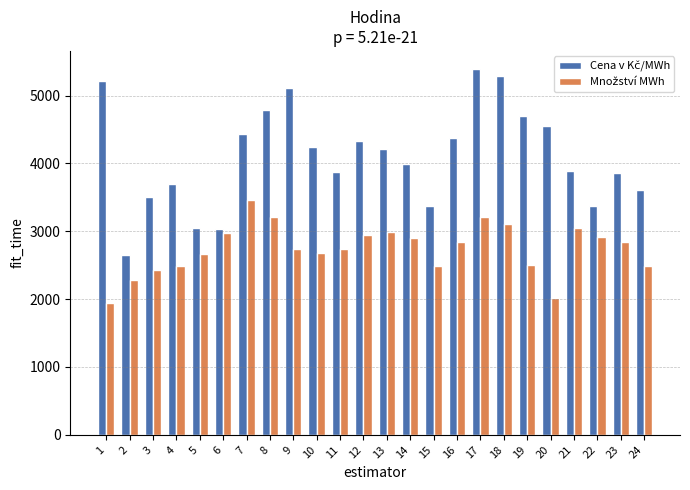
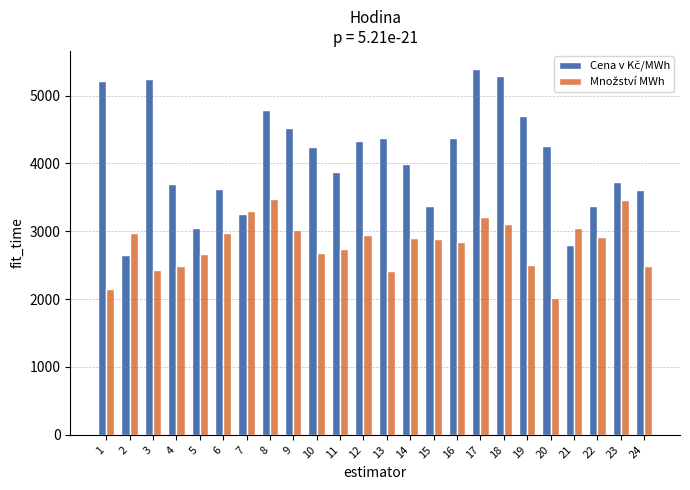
  {
    "Cena v Kč/MWh": {
      "1": 5200,
      "2": 2700,
-     "3": 3500,
+     "3": 5200,
      "4": 3700,
      "5": 3000,
-     "6": 3000,
-     "7": 4400,
+     "6": 3600,
+     "7": 3300,
      "8": 4800,
-     "9": 5100,
+     "9": 4500,
      "10": 4200,
      "11": 3900,
      "12": 4300,
-     "13": 4200,
+     "13": 4400,
      "14": 4000,
      "15": 3400,
      "16": 4400,
      "17": 5400,
      "18": 5300,
      "19": 4700,
-     "20": 4500,
-     "21": 3900,
+     "20": 4300,
+     "21": 2800,
      "22": 3400,
-     "23": 3900,
+     "23": 3700,
      "24": 3600
    },
    "Množství MWh": {
-     "1": 1900,
-     "2": 2300,
+     "1": 2100,
+     "2": 3000,
      "3": 2400,
      "4": 2500,
      "5": 2700,
      "6": 3000,
-     "7": 3500,
-     "8": 3200,
-     "9": 2700,
+     "7": 3300,
+     "8": 3500,
+     "9": 3000,
      "10": 2700,
      "11": 2700,
      "12": 2900,
-     "13": 3000,
+     "13": 2400,
      "14": 2900,
-     "15": 2500,
+     "15": 2900,
      "16": 2800,
      "17": 3200,
      "18": 3100,
      "19": 2500,
      "20": 2000,
      "21": 3100,
      "22": 2900,
-     "23": 2800,
+     "23": 3500,
      "24": 2500
    }
  }
